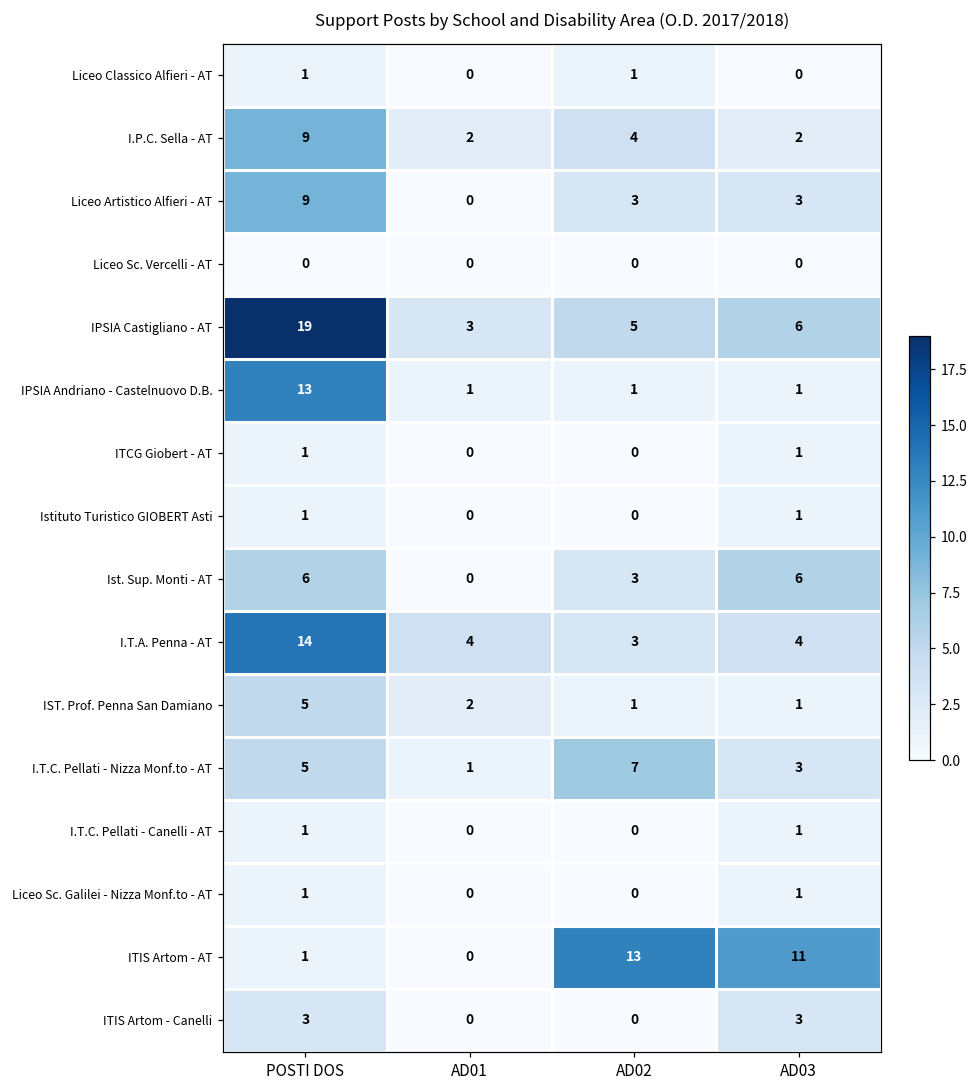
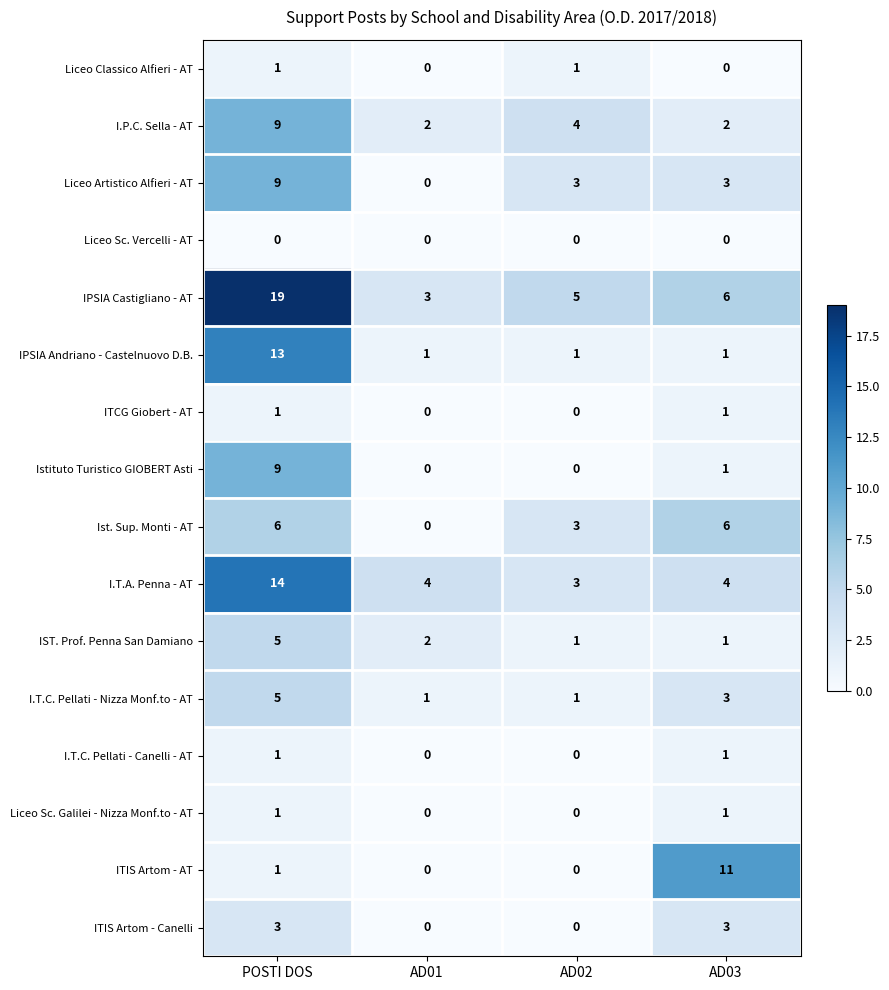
  {
    "Liceo Classico Alfieri - AT": {
      "POSTI DOS": 1,
      "AD01": 0,
      "AD02": 1,
      "AD03": 0
    },
    "I.P.C. Sella - AT": {
      "POSTI DOS": 9,
      "AD01": 2,
      "AD02": 4,
      "AD03": 2
    },
    "Liceo Artistico Alfieri - AT": {
      "POSTI DOS": 9,
      "AD01": 0,
      "AD02": 3,
      "AD03": 3
    },
    "Liceo Sc. Vercelli - AT": {
      "POSTI DOS": 0,
      "AD01": 0,
      "AD02": 0,
      "AD03": 0
    },
    "IPSIA Castigliano - AT": {
      "POSTI DOS": 19,
      "AD01": 3,
      "AD02": 5,
      "AD03": 6
    },
    "IPSIA Andriano - Castelnuovo D.B.": {
      "POSTI DOS": 13,
      "AD01": 1,
      "AD02": 1,
      "AD03": 1
    },
    "ITCG Giobert - AT": {
      "POSTI DOS": 1,
      "AD01": 0,
      "AD02": 0,
      "AD03": 1
    },
    "Istituto Turistico GIOBERT Asti": {
-     "POSTI DOS": 1,
+     "POSTI DOS": 9,
      "AD01": 0,
      "AD02": 0,
      "AD03": 1
    },
    "Ist. Sup. Monti - AT": {
      "POSTI DOS": 6,
      "AD01": 0,
      "AD02": 3,
      "AD03": 6
    },
    "I.T.A. Penna - AT": {
      "POSTI DOS": 14,
      "AD01": 4,
      "AD02": 3,
      "AD03": 4
    },
    "IST. Prof. Penna San Damiano": {
      "POSTI DOS": 5,
      "AD01": 2,
      "AD02": 1,
      "AD03": 1
    },
    "I.T.C. Pellati - Nizza Monf.to - AT": {
      "POSTI DOS": 5,
      "AD01": 1,
-     "AD02": 7,
+     "AD02": 1,
      "AD03": 3
    },
    "I.T.C. Pellati - Canelli - AT": {
      "POSTI DOS": 1,
      "AD01": 0,
      "AD02": 0,
      "AD03": 1
    },
    "Liceo Sc. Galilei - Nizza Monf.to - AT": {
      "POSTI DOS": 1,
      "AD01": 0,
      "AD02": 0,
      "AD03": 1
    },
    "ITIS Artom - AT": {
      "POSTI DOS": 1,
      "AD01": 0,
-     "AD02": 13,
+     "AD02": 0,
      "AD03": 11
    },
    "ITIS Artom - Canelli": {
      "POSTI DOS": 3,
      "AD01": 0,
      "AD02": 0,
      "AD03": 3
    }
  }
